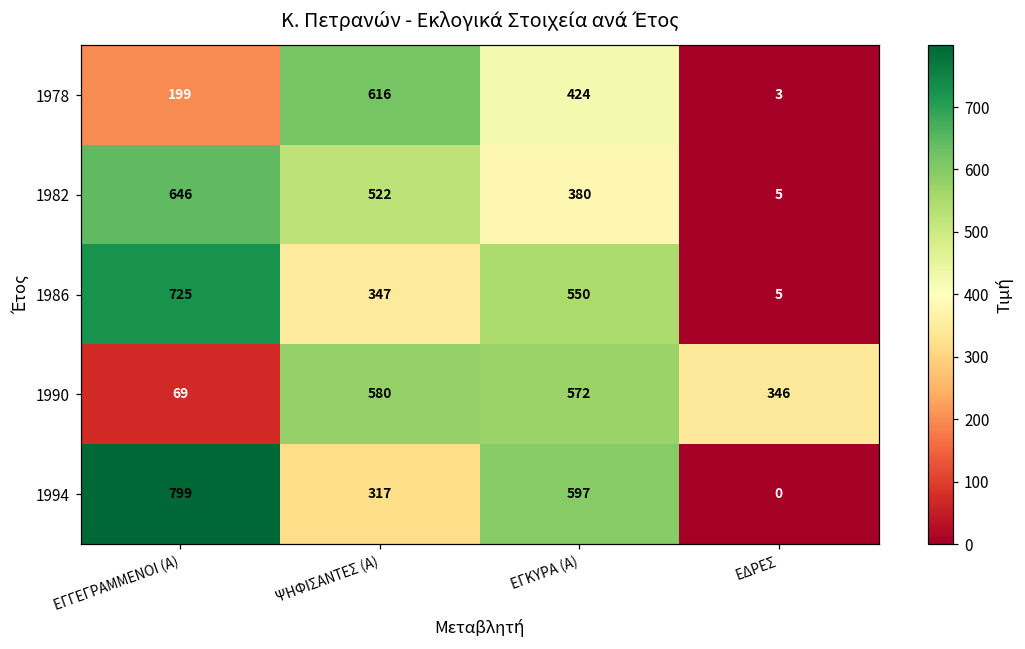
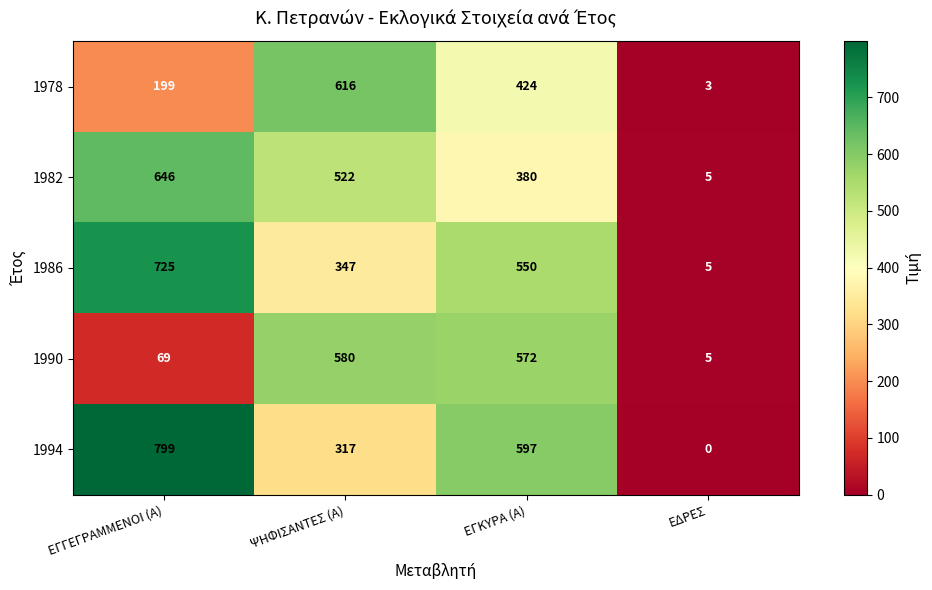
  {
    "1978": {
      "ΕΓΓΕΓΡΑΜΜΕΝΟΙ (Α)": 199,
      "ΨΗΦΙΣΑΝΤΕΣ (Α)": 616,
      "ΕΓΚΥΡΑ (Α)": 424,
      "ΕΔΡΕΣ": 3
    },
    "1982": {
      "ΕΓΓΕΓΡΑΜΜΕΝΟΙ (Α)": 646,
      "ΨΗΦΙΣΑΝΤΕΣ (Α)": 522,
      "ΕΓΚΥΡΑ (Α)": 380,
      "ΕΔΡΕΣ": 5
    },
    "1986": {
      "ΕΓΓΕΓΡΑΜΜΕΝΟΙ (Α)": 725,
      "ΨΗΦΙΣΑΝΤΕΣ (Α)": 347,
      "ΕΓΚΥΡΑ (Α)": 550,
      "ΕΔΡΕΣ": 5
    },
    "1990": {
      "ΕΓΓΕΓΡΑΜΜΕΝΟΙ (Α)": 69,
      "ΨΗΦΙΣΑΝΤΕΣ (Α)": 580,
      "ΕΓΚΥΡΑ (Α)": 572,
-     "ΕΔΡΕΣ": 346
+     "ΕΔΡΕΣ": 5
    },
    "1994": {
      "ΕΓΓΕΓΡΑΜΜΕΝΟΙ (Α)": 799,
      "ΨΗΦΙΣΑΝΤΕΣ (Α)": 317,
      "ΕΓΚΥΡΑ (Α)": 597,
      "ΕΔΡΕΣ": 0
    }
  }
